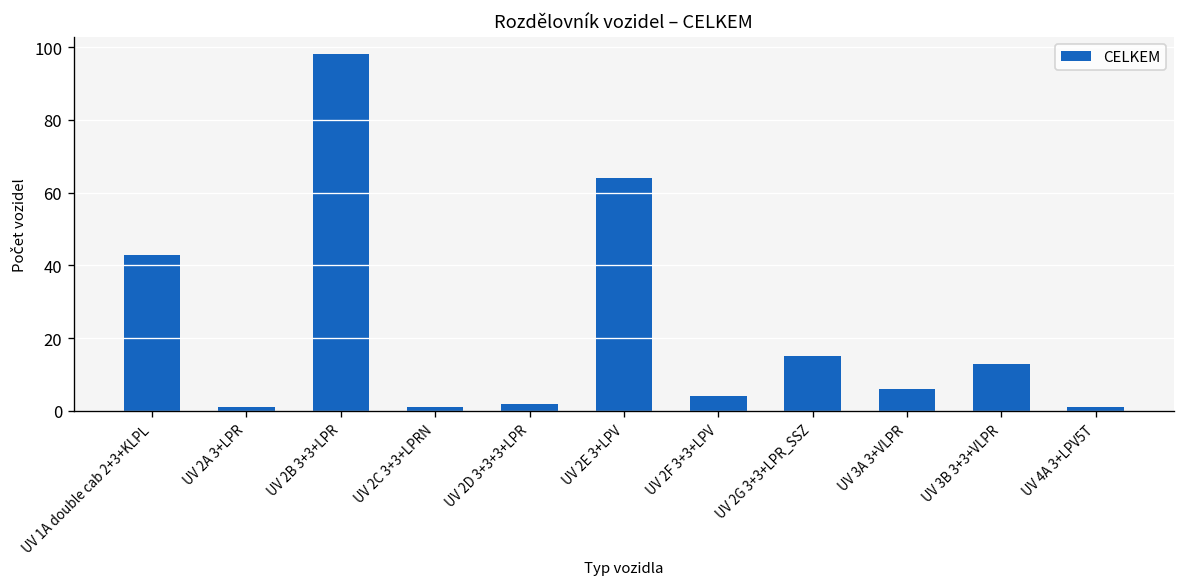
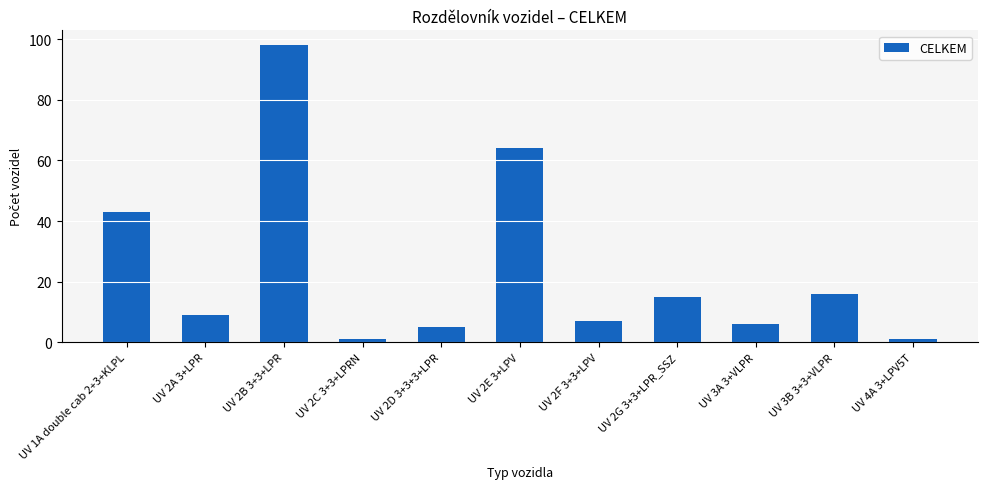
  {
    "UV 1A double cab 2+3+KLPL": 43,
-   "UV 2A 3+LPR": 1,
+   "UV 2A 3+LPR": 9,
    "UV 2B 3+3+LPR": 98,
    "UV 2C 3+3+LPRN": 1,
-   "UV 2D 3+3+3+LPR": 2,
+   "UV 2D 3+3+3+LPR": 5,
    "UV 2E 3+LPV": 64,
-   "UV 2F 3+3+LPV": 4,
+   "UV 2F 3+3+LPV": 7,
    "UV 2G 3+3+LPR_SSZ": 15,
    "UV 3A 3+VLPR": 6,
-   "UV 3B 3+3+VLPR": 13,
+   "UV 3B 3+3+VLPR": 16,
    "UV 4A 3+LPV5T": 1
  }
